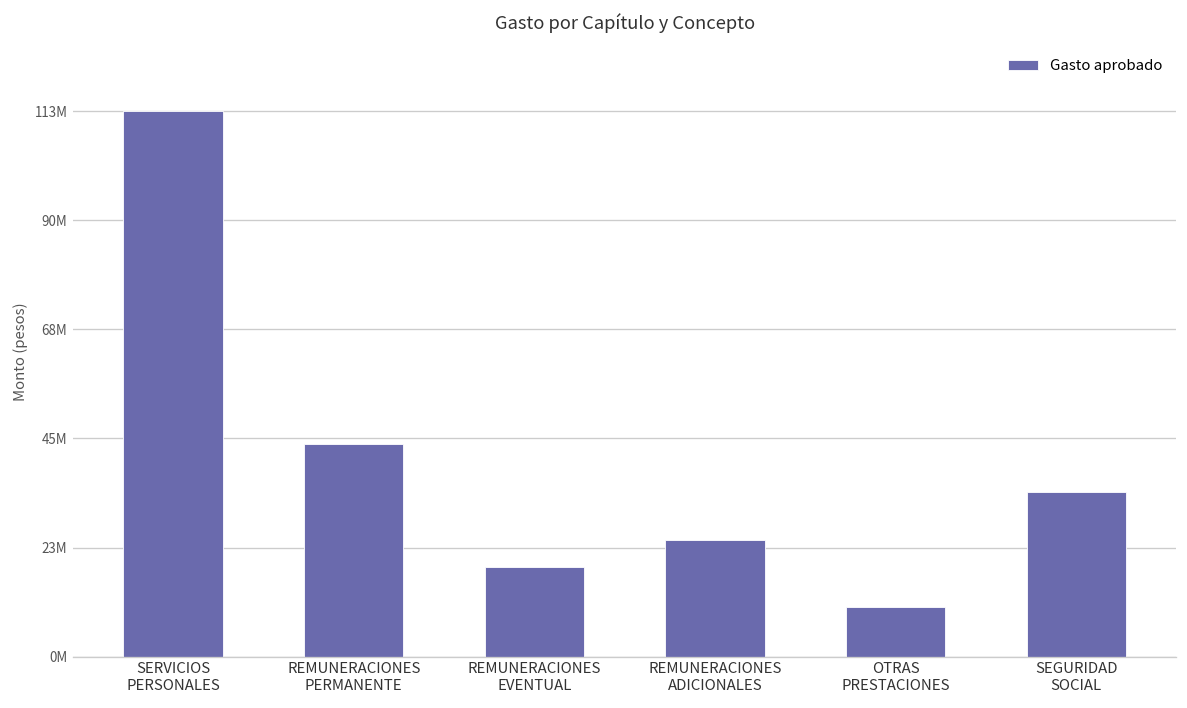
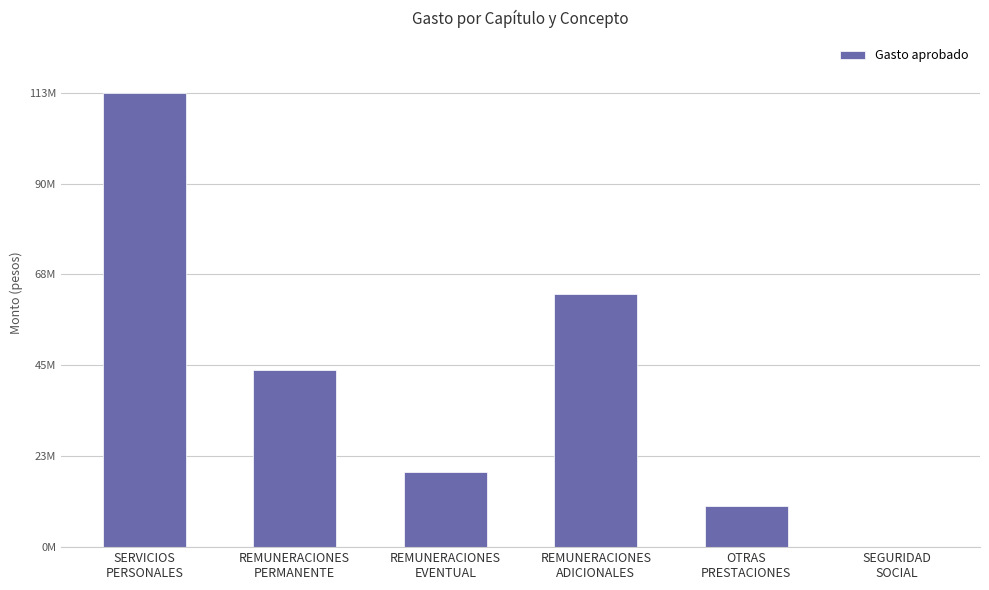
  {
    "SERVICIOS PERSONALES": 113000000,
    "REMUNERACIONES PERMANENTE": 44000000,
    "REMUNERACIONES EVENTUAL": 19000000,
-   "REMUNERACIONES ADICIONALES": 24000000,
+   "REMUNERACIONES ADICIONALES": 63000000,
    "OTRAS PRESTACIONES": 10000000,
-   "SEGURIDAD SOCIAL": 34000000
+   "SEGURIDAD SOCIAL": 0
  }
